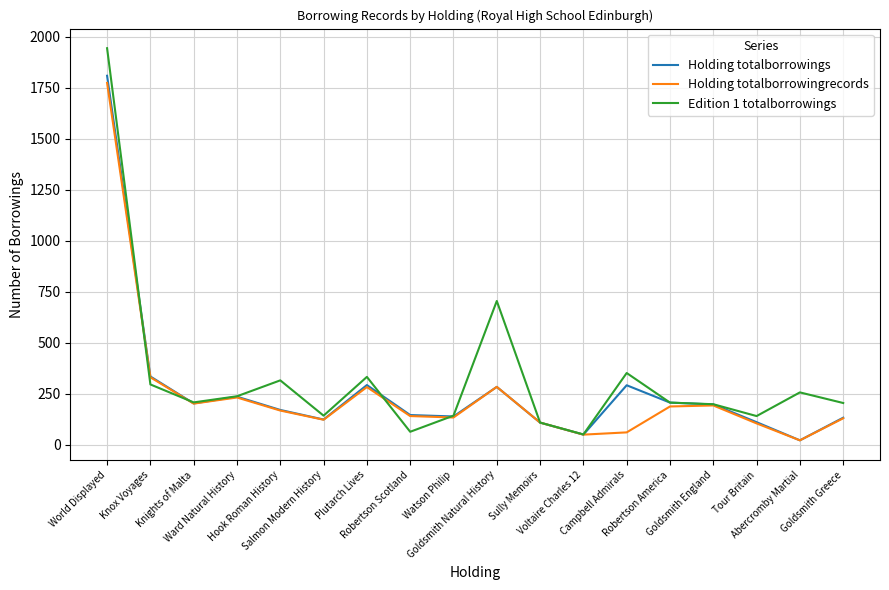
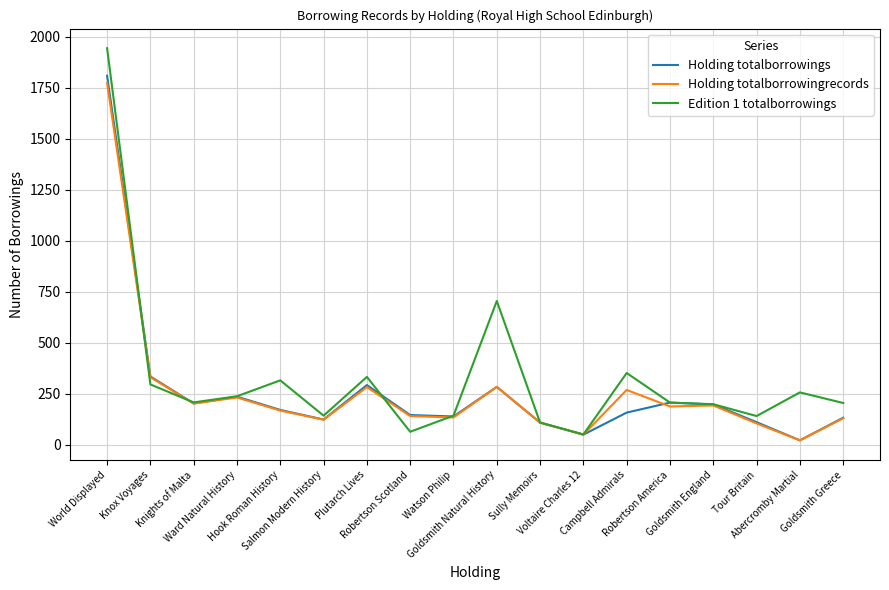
  {
    "Holding totalborrowings": {
      "World Displayed": 1810,
-     "Campbell Admirals": 290
+     "Campbell Admirals": 160
    },
    "Holding totalborrowingrecords": {
      "World Displayed": 1770,
-     "Campbell Admirals": 60,
+     "Campbell Admirals": 270,
      "Robertson America": 190
    },
    "Edition 1 totalborrowings": {
      "World Displayed": 1940,
      "Knox Voyages": 300,
      "Hook Roman History": 320,
      "Salmon Modern History": 140,
      "Plutarch Lives": 330,
      "Robertson Scotland": 60,
      "Goldsmith Natural History": 710,
      "Campbell Admirals": 350,
      "Tour Britain": 140,
      "Abercromby Martial": 260,
      "Goldsmith Greece": 210
    }
  }
